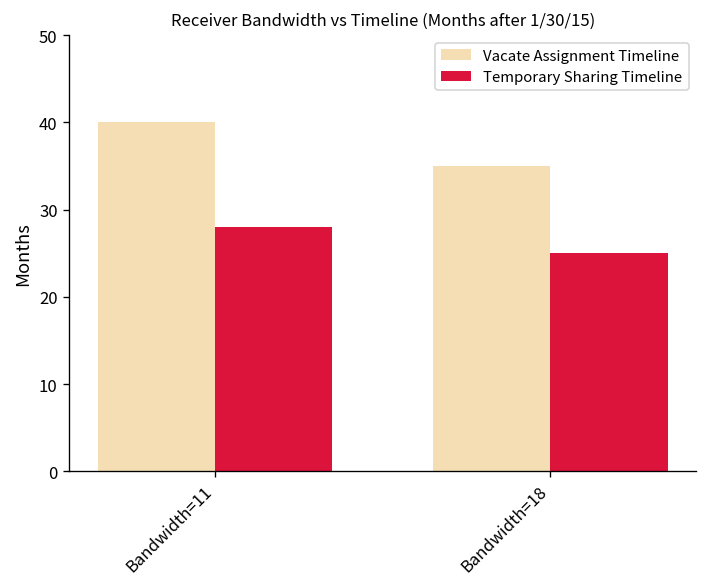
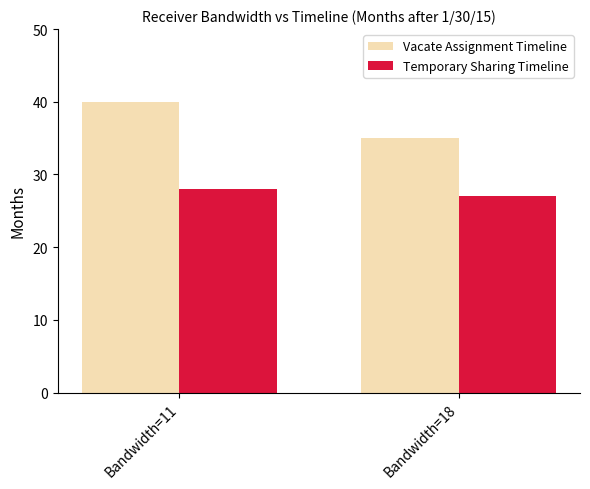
  {
    "Vacate Assignment Timeline": {
      "Bandwidth=11": 40,
      "Bandwidth=18": 35
    },
    "Temporary Sharing Timeline": {
      "Bandwidth=11": 28,
-     "Bandwidth=18": 25
+     "Bandwidth=18": 27
    }
  }
